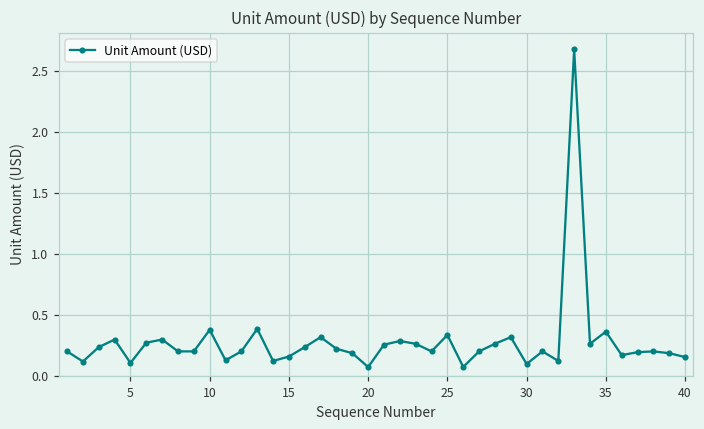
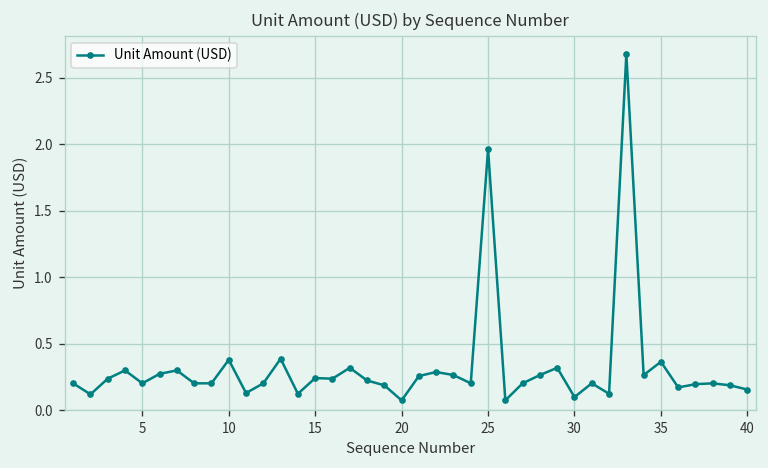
  {
-   "5": 0.11,
+   "5": 0.20,
    "10": 0.38,
-   "15": 0.16,
+   "15": 0.24,
    "20": 0.07,
-   "25": 0.34,
+   "25": 1.96,
    "30": 0.10,
    "35": 0.36,
    "40": 0.15
  }
